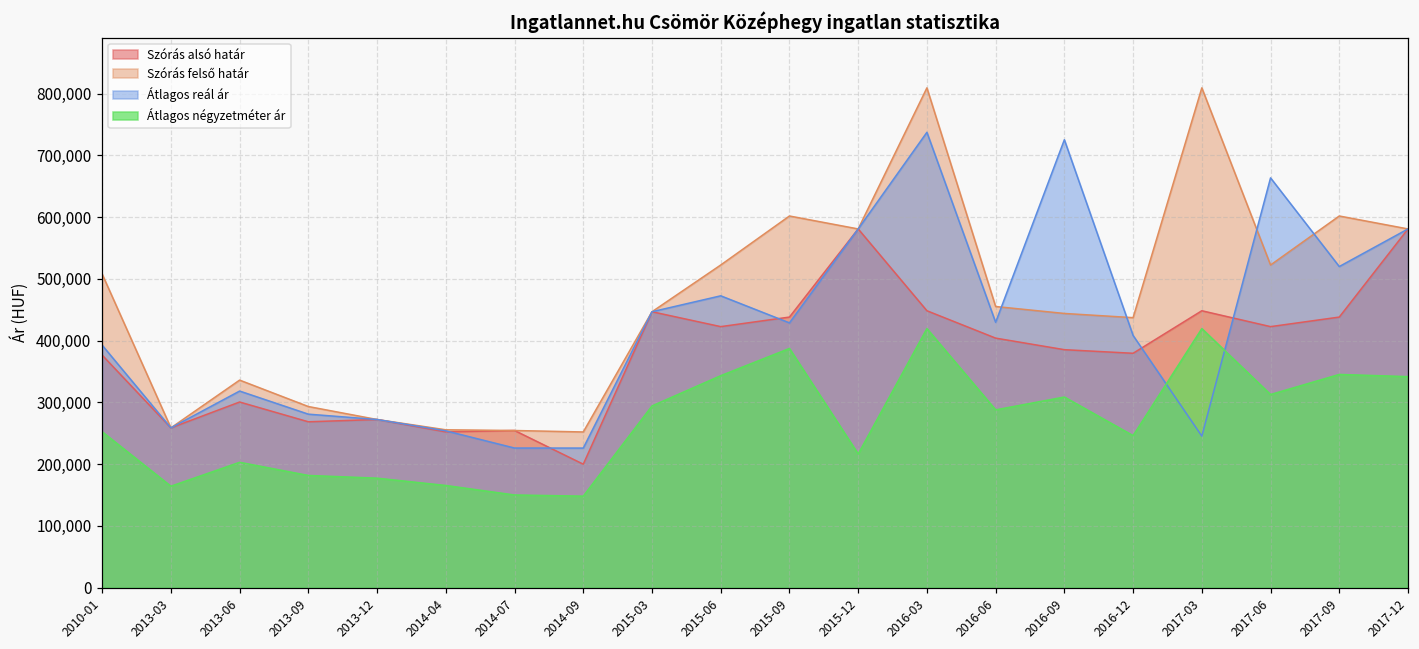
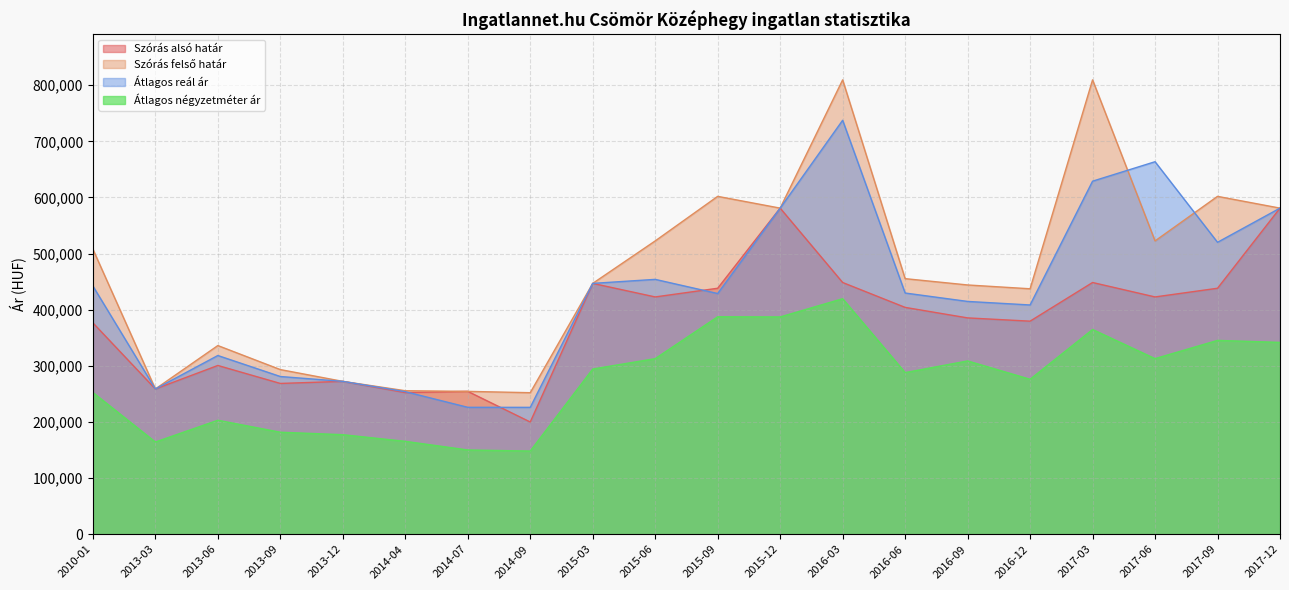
  {
    "Átlagos reál ár": {
-     "2010-01": "390,000",
+     "2010-01": "440,000",
      "2013-06": "320,000",
      "2013-09": "280,000",
      "2014-07": "230,000",
      "2014-09": "230,000",
-     "2015-06": "470,000",
+     "2015-06": "450,000",
      "2015-09": "430,000",
      "2016-03": "740,000",
      "2016-06": "430,000",
-     "2016-09": "730,000",
+     "2016-09": "410,000",
      "2016-12": "410,000",
-     "2017-03": "250,000",
+     "2017-03": "630,000",
      "2017-06": "660,000",
      "2017-09": "520,000"
    },
    "Átlagos négyzetméter ár": {
      "2010-01": "250,000",
      "2013-03": "160,000",
      "2013-06": "200,000",
      "2013-09": "180,000",
      "2013-12": "180,000",
      "2014-04": "170,000",
      "2014-07": "150,000",
      "2014-09": "150,000",
      "2015-03": "290,000",
-     "2015-06": "340,000",
+     "2015-06": "310,000",
      "2015-09": "390,000",
-     "2015-12": "220,000",
+     "2015-12": "390,000",
      "2016-03": "420,000",
      "2016-06": "290,000",
      "2016-09": "310,000",
-     "2016-12": "250,000",
-     "2017-03": "420,000",
+     "2016-12": "280,000",
+     "2017-03": "360,000",
      "2017-06": "310,000",
      "2017-09": "350,000",
      "2017-12": "340,000"
    }
  }
